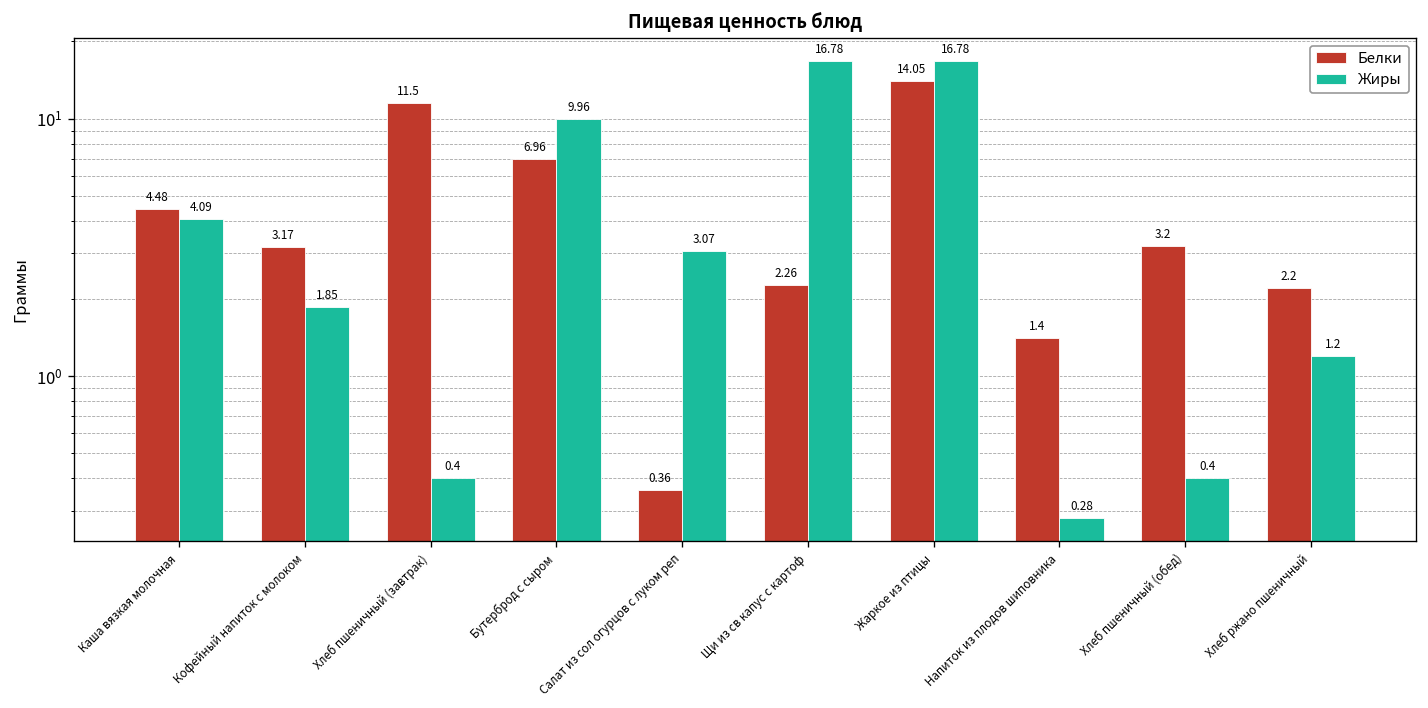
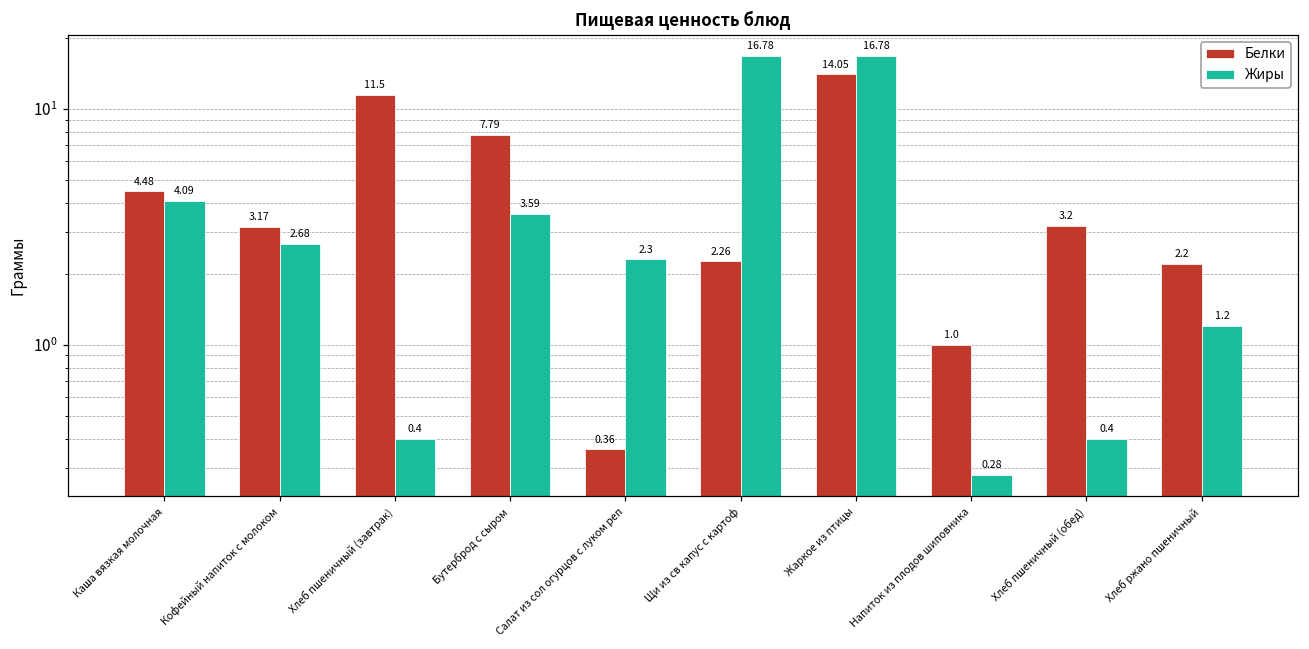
  {
    "Белки": {
      "Каша вязкая молочная": 4.48,
      "Кофейный напиток с молоком": 3.17,
      "Хлеб пшеничный (завтрак)": 11.5,
-     "Бутерброд с сыром": 6.96,
+     "Бутерброд с сыром": 7.79,
      "Салат из сол огурцов с луком реп": 0.36,
      "Щи из св капус с картоф": 2.26,
      "Жаркое из птицы": 14.05,
-     "Напиток из плодов шиповника": 1.4,
+     "Напиток из плодов шиповника": 1.0,
      "Хлеб пшеничный (обед)": 3.2,
      "Хлеб ржано пшеничный": 2.2
    },
    "Жиры": {
      "Каша вязкая молочная": 4.09,
-     "Кофейный напиток с молоком": 1.85,
+     "Кофейный напиток с молоком": 2.68,
      "Хлеб пшеничный (завтрак)": 0.4,
-     "Бутерброд с сыром": 9.96,
-     "Салат из сол огурцов с луком реп": 3.07,
+     "Бутерброд с сыром": 3.59,
+     "Салат из сол огурцов с луком реп": 2.3,
      "Щи из св капус с картоф": 16.78,
      "Жаркое из птицы": 16.78,
      "Напиток из плодов шиповника": 0.28,
      "Хлеб пшеничный (обед)": 0.4,
      "Хлеб ржано пшеничный": 1.2
    }
  }
